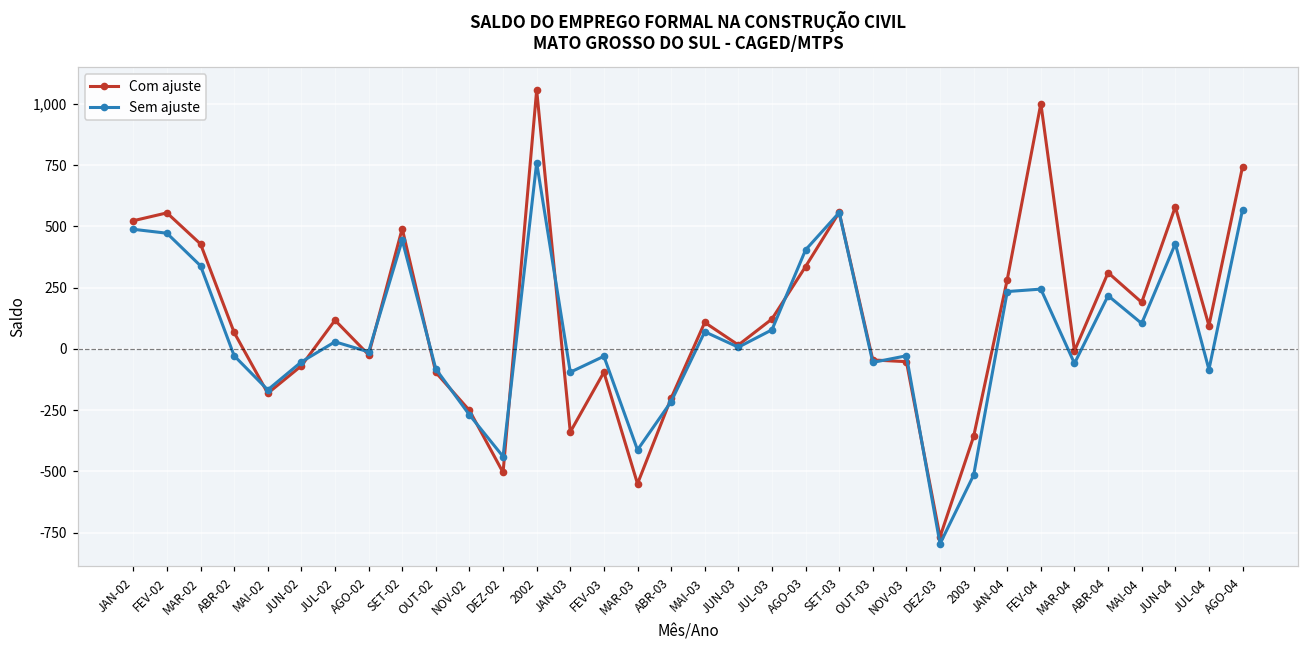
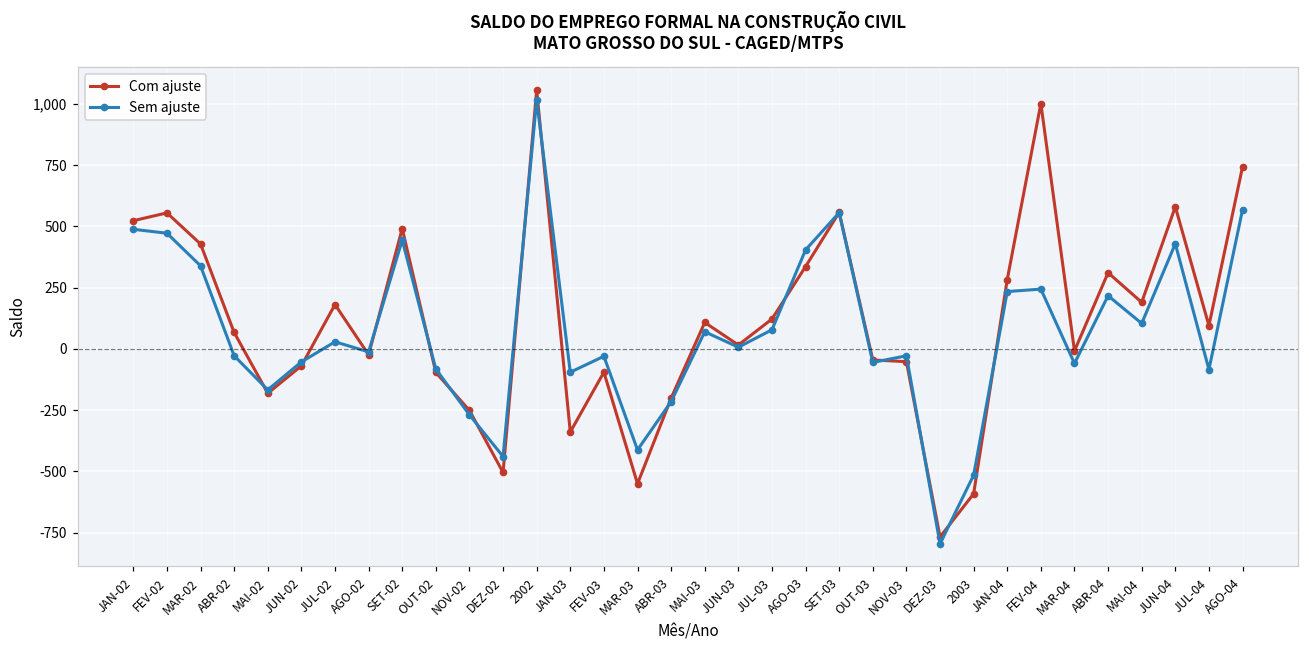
  {
    "Com ajuste": {
      "JAN-02": "520",
      "FEV-02": "560",
      "MAR-02": "430",
      "ABR-02": "70",
      "MAI-02": "-180",
      "JUN-02": "-70",
-     "JUL-02": "120",
+     "JUL-02": "180",
      "AGO-02": "-20",
      "SET-02": "490",
      "OUT-02": "-100",
      "NOV-02": "-250",
      "DEZ-02": "-500",
      "2002": "1,060",
      "JAN-03": "-340",
      "FEV-03": "-100",
      "MAR-03": "-550",
      "ABR-03": "-200",
      "MAI-03": "110",
      "JUL-03": "120",
      "AGO-03": "340",
      "NOV-03": "-50",
      "DEZ-03": "-770",
-     "2003": "-360",
+     "2003": "-590",
      "JAN-04": "280",
      "FEV-04": "1,000",
      "MAR-04": "-10",
      "ABR-04": "310",
      "MAI-04": "190",
      "JUN-04": "580",
      "JUL-04": "100",
      "AGO-04": "740"
    },
    "Sem ajuste": {
      "JAN-02": "490",
      "FEV-02": "470",
      "MAR-02": "340",
      "ABR-02": "-30",
      "MAI-02": "-170",
      "JUN-02": "-50",
      "JUL-02": "30",
      "AGO-02": "-10",
      "SET-02": "440",
      "OUT-02": "-80",
      "NOV-02": "-270",
      "DEZ-02": "-440",
-     "2002": "760",
+     "2002": "1,020",
      "JAN-03": "-100",
      "FEV-03": "-30",
      "MAR-03": "-410",
      "ABR-03": "-220",
      "MAI-03": "70",
      "JUL-03": "80",
      "AGO-03": "400",
      "NOV-03": "-30",
      "DEZ-03": "-800",
      "2003": "-520",
      "JAN-04": "230",
      "FEV-04": "240",
      "MAR-04": "-60",
      "ABR-04": "220",
      "MAI-04": "100",
      "JUN-04": "430",
      "JUL-04": "-80",
      "AGO-04": "570"
    }
  }
